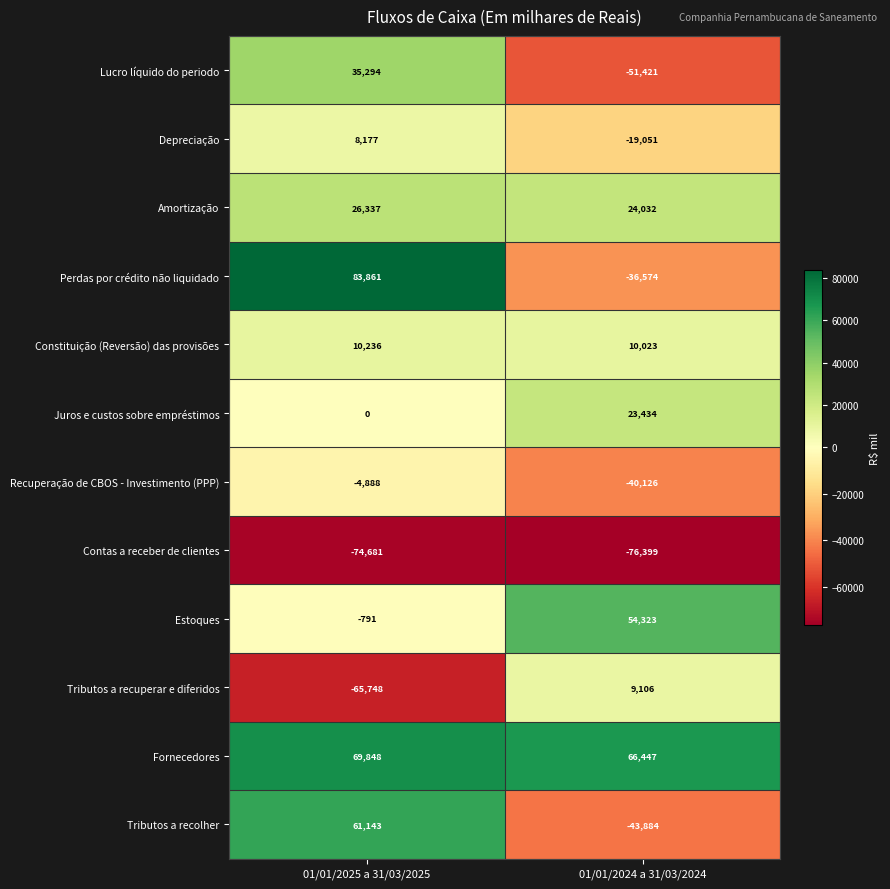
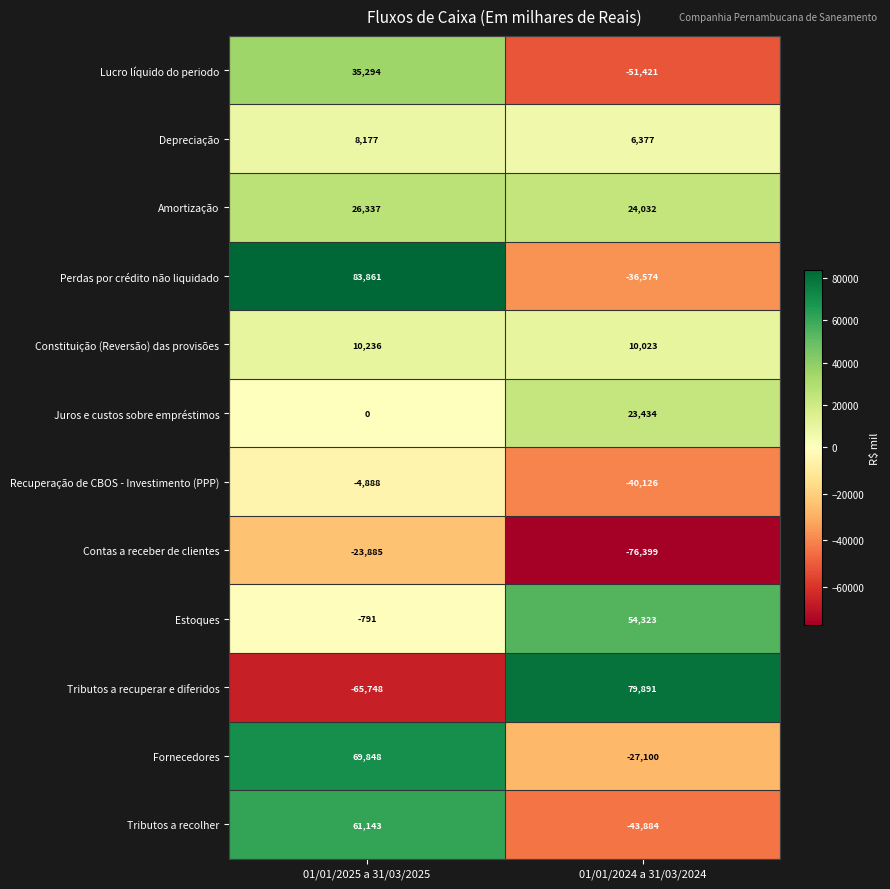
  {
    "Lucro líquido do periodo": {
      "01/01/2025 a 31/03/2025": "35,294",
      "01/01/2024 a 31/03/2024": "-51,421"
    },
    "Depreciação": {
      "01/01/2025 a 31/03/2025": "8,177",
-     "01/01/2024 a 31/03/2024": "-19,051"
+     "01/01/2024 a 31/03/2024": "6,377"
    },
    "Amortização": {
      "01/01/2025 a 31/03/2025": "26,337",
      "01/01/2024 a 31/03/2024": "24,032"
    },
    "Perdas por crédito não liquidado": {
      "01/01/2025 a 31/03/2025": "83,861",
      "01/01/2024 a 31/03/2024": "-36,574"
    },
    "Constituição (Reversão) das provisões": {
      "01/01/2025 a 31/03/2025": "10,236",
      "01/01/2024 a 31/03/2024": "10,023"
    },
    "Juros e custos sobre empréstimos": {
      "01/01/2025 a 31/03/2025": "0",
      "01/01/2024 a 31/03/2024": "23,434"
    },
    "Recuperação de CBOS - Investimento (PPP)": {
      "01/01/2025 a 31/03/2025": "-4,888",
      "01/01/2024 a 31/03/2024": "-40,126"
    },
    "Contas a receber de clientes": {
-     "01/01/2025 a 31/03/2025": "-74,681",
+     "01/01/2025 a 31/03/2025": "-23,885",
      "01/01/2024 a 31/03/2024": "-76,399"
    },
    "Estoques": {
      "01/01/2025 a 31/03/2025": "-791",
      "01/01/2024 a 31/03/2024": "54,323"
    },
    "Tributos a recuperar e diferidos": {
      "01/01/2025 a 31/03/2025": "-65,748",
-     "01/01/2024 a 31/03/2024": "9,106"
+     "01/01/2024 a 31/03/2024": "79,891"
    },
    "Fornecedores": {
      "01/01/2025 a 31/03/2025": "69,848",
-     "01/01/2024 a 31/03/2024": "66,447"
+     "01/01/2024 a 31/03/2024": "-27,100"
    },
    "Tributos a recolher": {
      "01/01/2025 a 31/03/2025": "61,143",
      "01/01/2024 a 31/03/2024": "-43,884"
    }
  }
